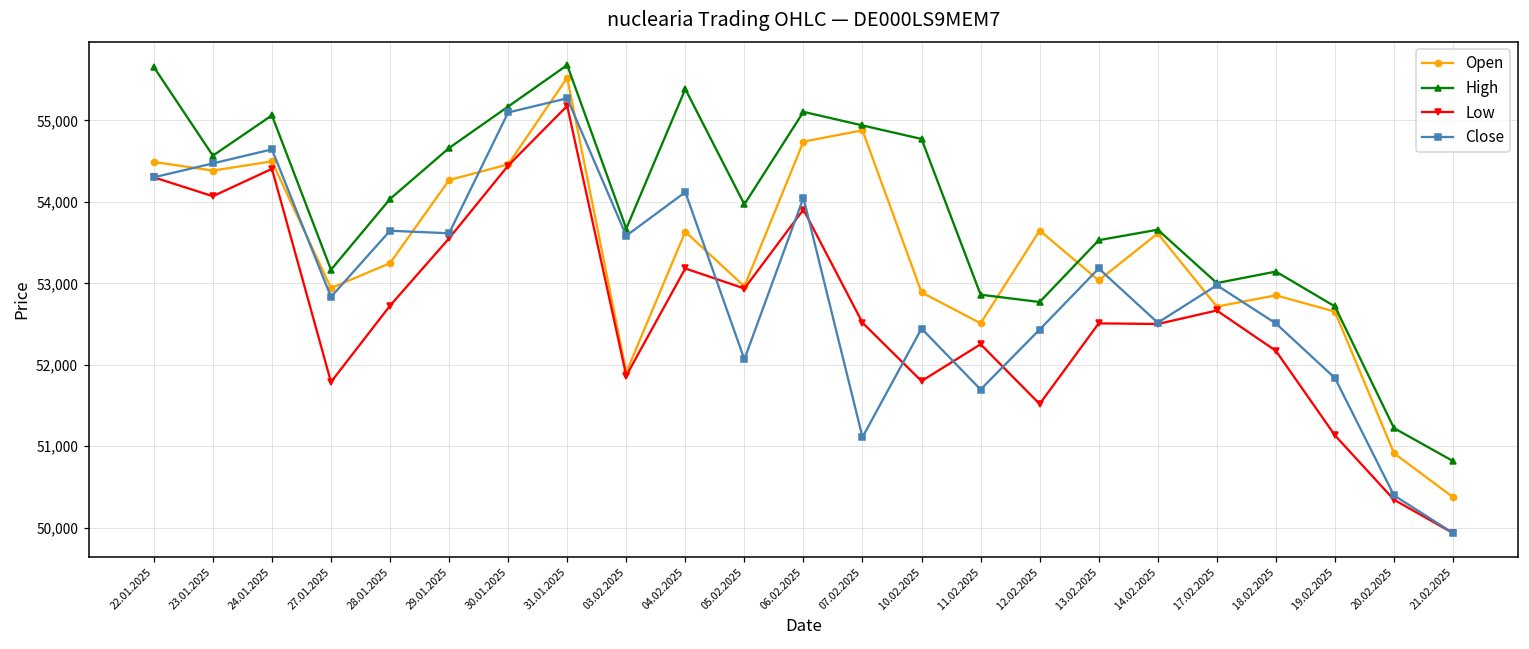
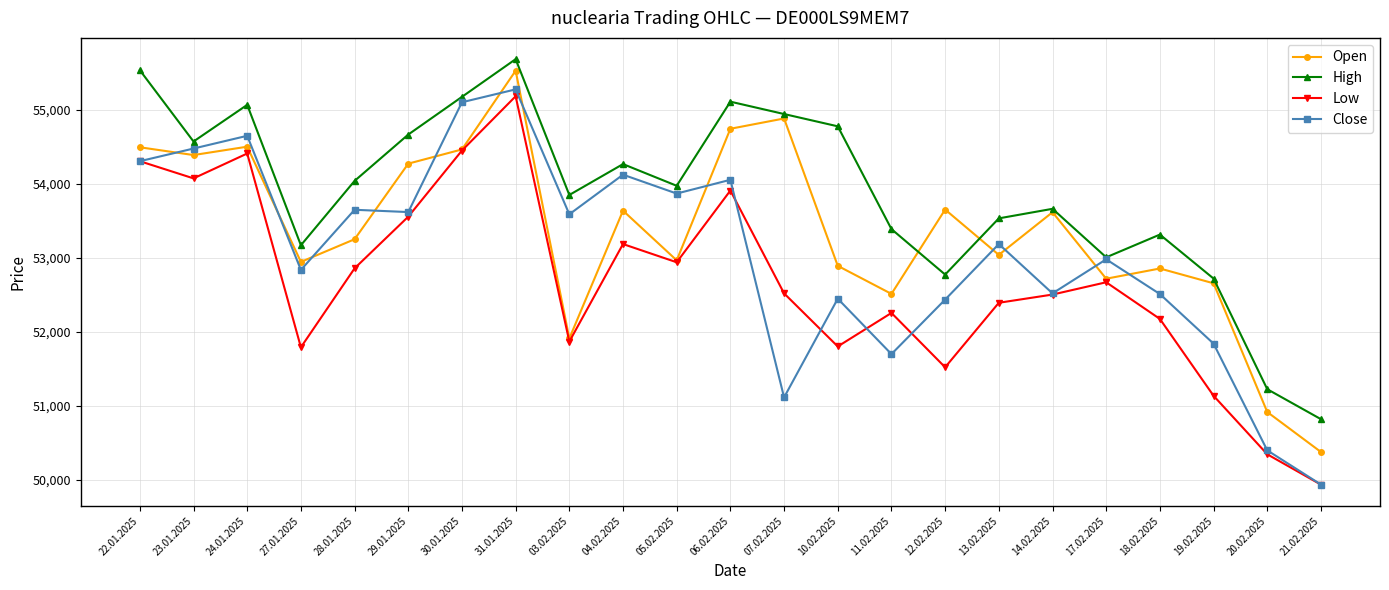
  {
    "Open": {
      "22.01.2025": "54,500",
      "23.01.2025": "54,400",
      "24.01.2025": "54,500",
      "27.01.2025": "52,900",
      "28.01.2025": "53,200",
      "29.01.2025": "54,300",
      "31.01.2025": "55,500",
      "03.02.2025": "51,900",
      "04.02.2025": "53,600",
      "06.02.2025": "54,700",
      "07.02.2025": "54,900",
      "10.02.2025": "52,900",
      "11.02.2025": "52,500",
      "12.02.2025": "53,600",
      "13.02.2025": "53,000",
      "14.02.2025": "53,600",
      "17.02.2025": "52,700",
      "18.02.2025": "52,900",
      "19.02.2025": "52,700",
      "20.02.2025": "50,900",
      "21.02.2025": "50,400"
    },
    "High": {
-     "22.01.2025": "55,700",
+     "22.01.2025": "55,500",
      "23.01.2025": "54,600",
      "24.01.2025": "55,100",
      "27.01.2025": "53,200",
      "28.01.2025": "54,000",
      "29.01.2025": "54,700",
      "30.01.2025": "55,200",
      "31.01.2025": "55,700",
-     "03.02.2025": "53,700",
-     "04.02.2025": "55,400",
+     "03.02.2025": "53,800",
+     "04.02.2025": "54,300",
      "05.02.2025": "54,000",
      "06.02.2025": "55,100",
      "07.02.2025": "54,900",
      "10.02.2025": "54,800",
-     "11.02.2025": "52,900",
+     "11.02.2025": "53,400",
      "12.02.2025": "52,800",
      "13.02.2025": "53,500",
      "14.02.2025": "53,700",
-     "18.02.2025": "53,100",
+     "18.02.2025": "53,300",
      "19.02.2025": "52,700",
      "20.02.2025": "51,200",
      "21.02.2025": "50,800"
    },
    "Low": {
      "23.01.2025": "54,100",
      "24.01.2025": "54,400",
      "27.01.2025": "51,800",
-     "28.01.2025": "52,700",
+     "28.01.2025": "52,900",
      "29.01.2025": "53,600",
      "31.01.2025": "55,200",
      "03.02.2025": "51,900",
      "04.02.2025": "53,200",
      "06.02.2025": "53,900",
      "07.02.2025": "52,500",
      "10.02.2025": "51,800",
      "11.02.2025": "52,300",
      "12.02.2025": "51,500",
-     "13.02.2025": "52,500",
+     "13.02.2025": "52,400",
      "17.02.2025": "52,700",
      "18.02.2025": "52,200",
      "19.02.2025": "51,100",
      "20.02.2025": "50,300"
    },
    "Close": {
      "23.01.2025": "54,500",
      "24.01.2025": "54,600",
      "27.01.2025": "52,800",
      "28.01.2025": "53,600",
      "29.01.2025": "53,600",
      "30.01.2025": "55,100",
      "31.01.2025": "55,300",
      "03.02.2025": "53,600",
      "04.02.2025": "54,100",
-     "05.02.2025": "52,100",
+     "05.02.2025": "53,900",
      "06.02.2025": "54,100",
      "07.02.2025": "51,100",
      "10.02.2025": "52,400",
      "11.02.2025": "51,700",
      "12.02.2025": "52,400",
      "13.02.2025": "53,200",
      "18.02.2025": "52,500",
      "19.02.2025": "51,800",
      "20.02.2025": "50,400"
    }
  }
